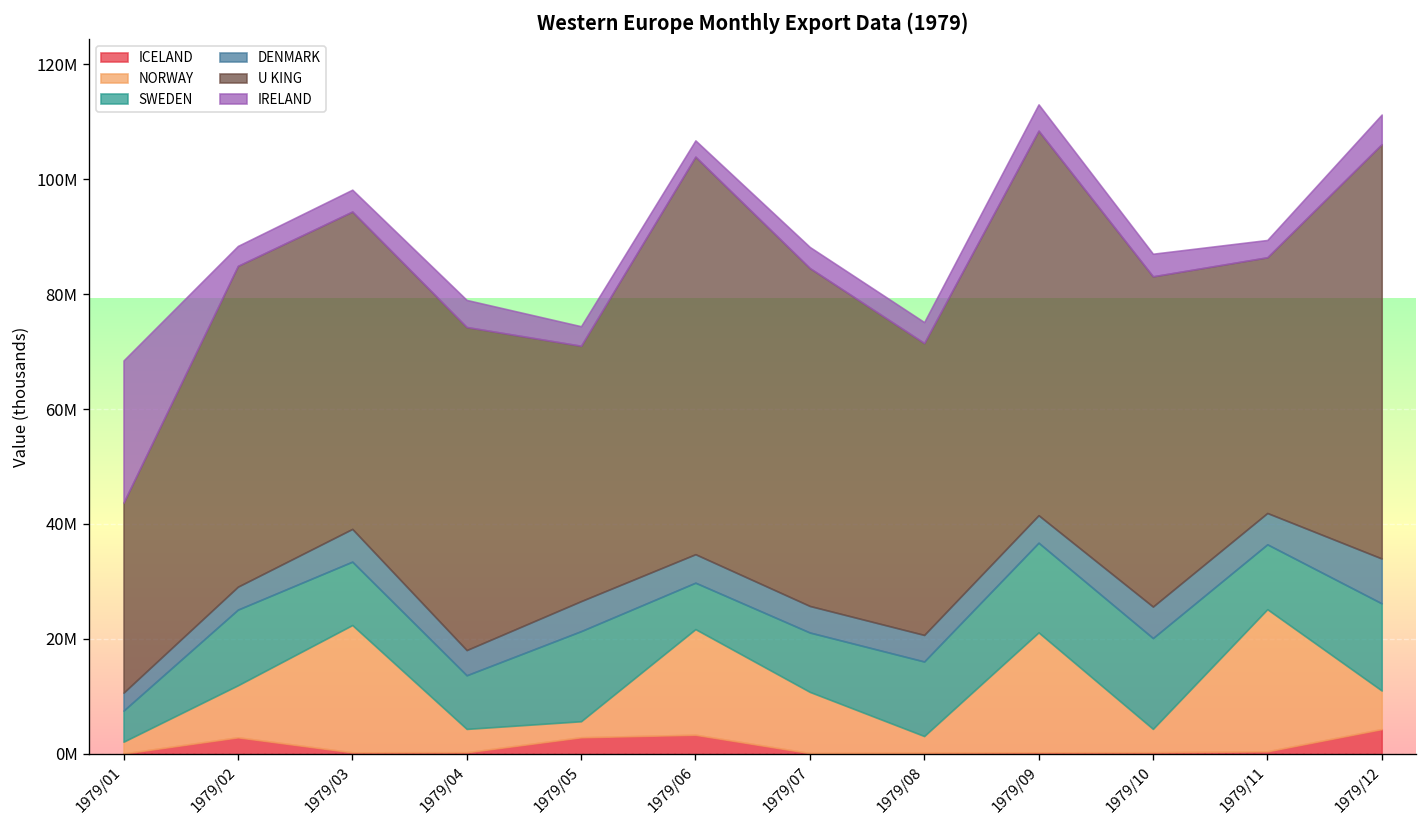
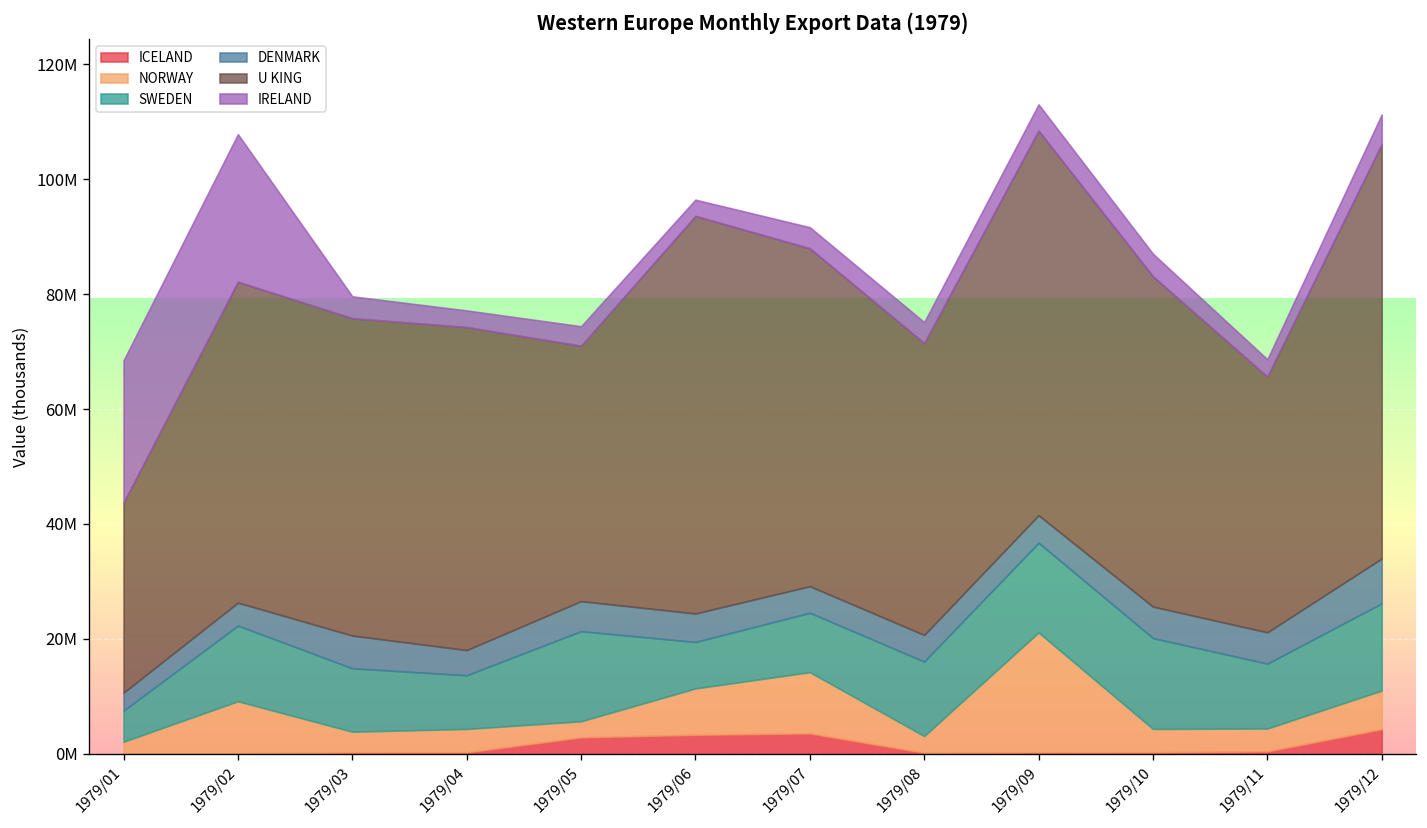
  {
    "ICELAND": {
-     "1979/02": 3000000,
+     "1979/02": 0,
      "1979/05": 3000000,
      "1979/06": 3000000,
-     "1979/07": 0,
+     "1979/07": 4000000,
      "1979/12": 4000000
    },
    "NORWAY": {
      "1979/01": 2000000,
      "1979/02": 9000000,
-     "1979/03": 22000000,
+     "1979/03": 4000000,
      "1979/04": 4000000,
      "1979/05": 3000000,
-     "1979/06": 18000000,
+     "1979/06": 8000000,
      "1979/07": 11000000,
      "1979/08": 3000000,
      "1979/09": 21000000,
      "1979/10": 4000000,
-     "1979/11": 25000000,
+     "1979/11": 4000000,
      "1979/12": 7000000
    },
    "U KING": {
      "1979/01": 33000000,
      "1979/02": 56000000,
      "1979/03": 55000000,
      "1979/04": 56000000,
      "1979/05": 44000000,
      "1979/06": 69000000,
      "1979/07": 59000000,
      "1979/08": 51000000,
      "1979/09": 67000000,
      "1979/10": 57000000,
      "1979/11": 44000000,
      "1979/12": 72000000
    },
    "IRELAND": {
      "1979/01": 25000000,
-     "1979/02": 3000000,
+     "1979/02": 26000000,
      "1979/03": 4000000,
-     "1979/04": 5000000,
+     "1979/04": 3000000,
      "1979/05": 3000000,
      "1979/06": 3000000,
      "1979/07": 4000000,
      "1979/08": 4000000,
      "1979/09": 5000000,
      "1979/10": 4000000,
      "1979/11": 3000000,
      "1979/12": 5000000
    }
  }
